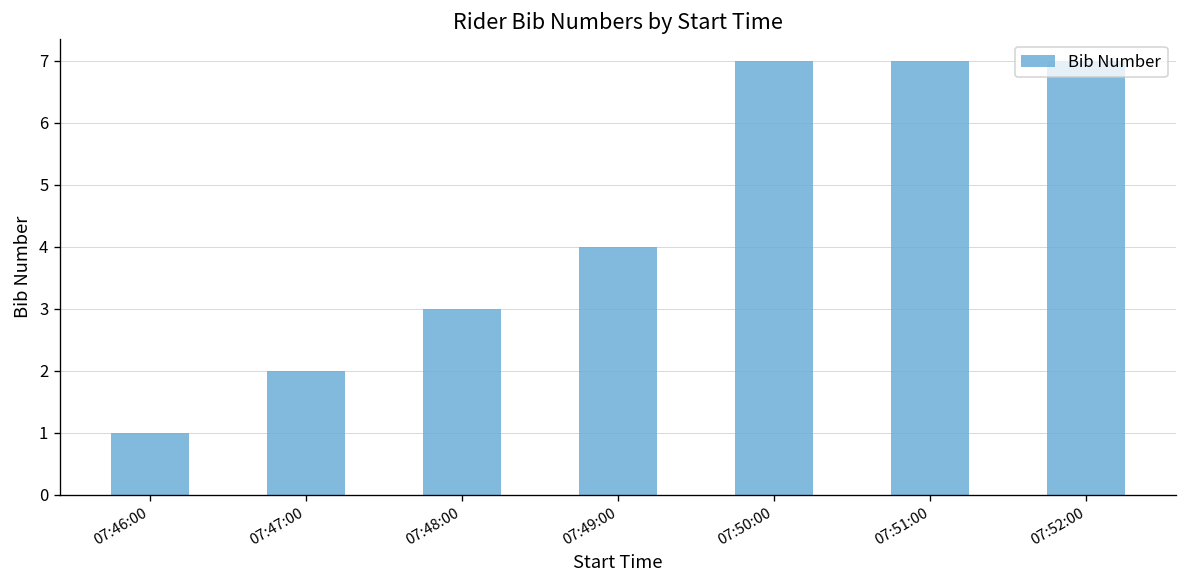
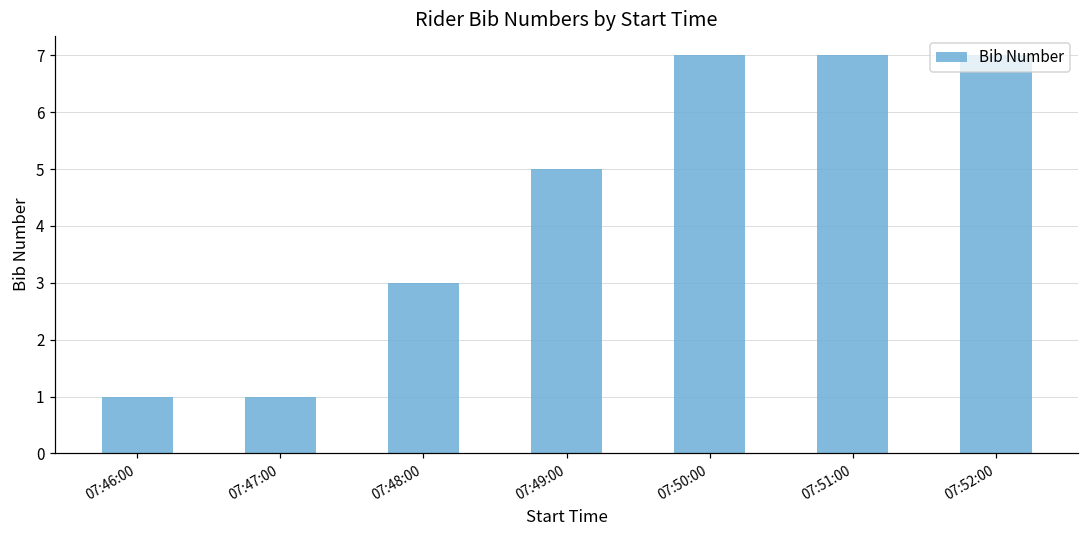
  {
    "07:46:00": 1,
-   "07:47:00": 2,
+   "07:47:00": 1,
    "07:48:00": 3,
-   "07:49:00": 4,
+   "07:49:00": 5,
    "07:50:00": 7,
    "07:51:00": 7
  }
